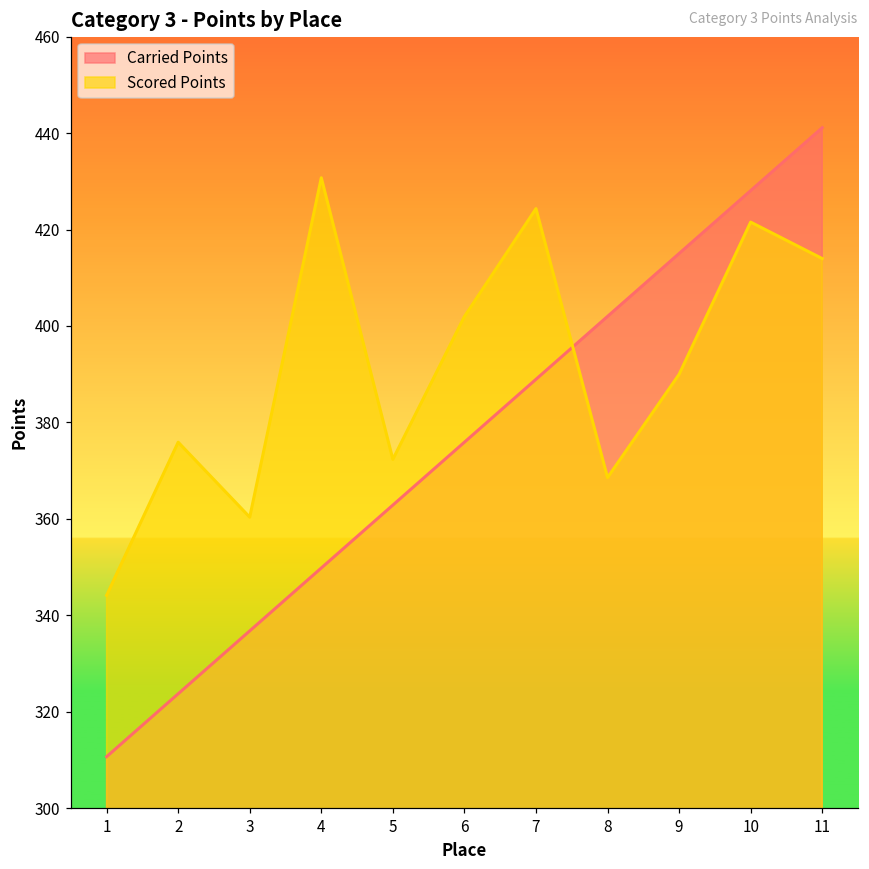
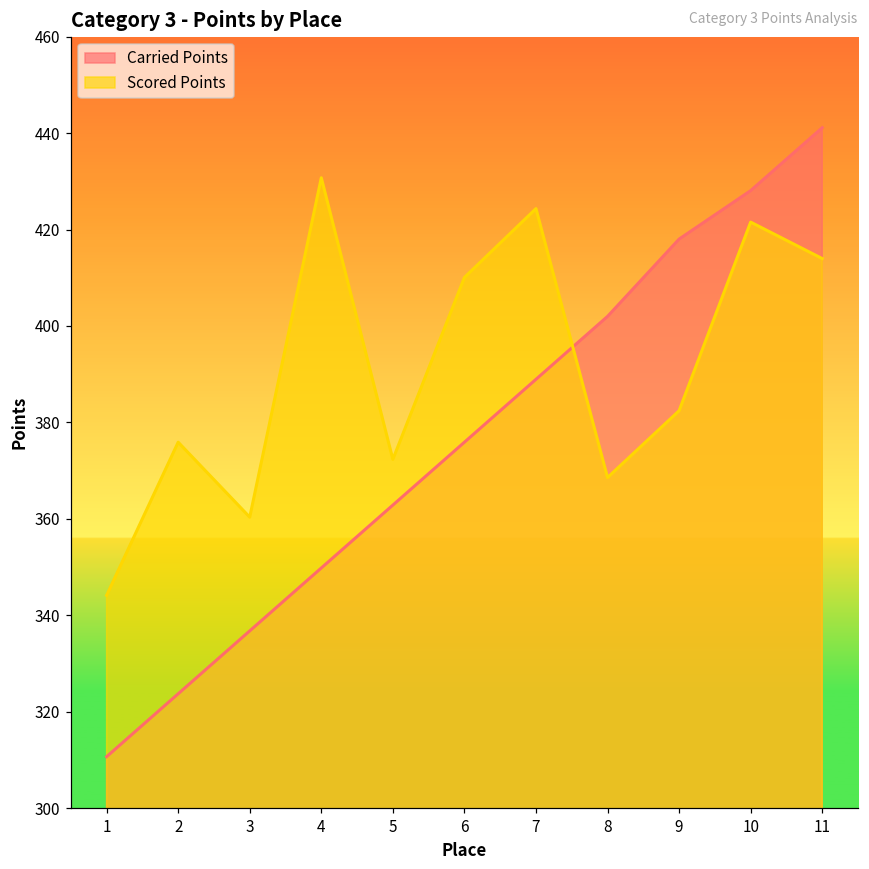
  {
    "Carried Points": {
      "1": 311,
      "2": 324,
      "3": 337,
      "4": 350,
      "5": 363,
      "6": 376,
      "7": 389,
      "8": 402,
-     "9": 415,
+     "9": 418,
      "10": 428,
      "11": 441
    },
    "Scored Points": {
      "1": 344,
      "2": 376,
      "3": 360,
      "4": 431,
      "5": 372,
-     "6": 402,
+     "6": 410,
      "7": 424,
      "8": 369,
-     "9": 390,
+     "9": 382,
      "10": 422,
      "11": 414
    }
  }
